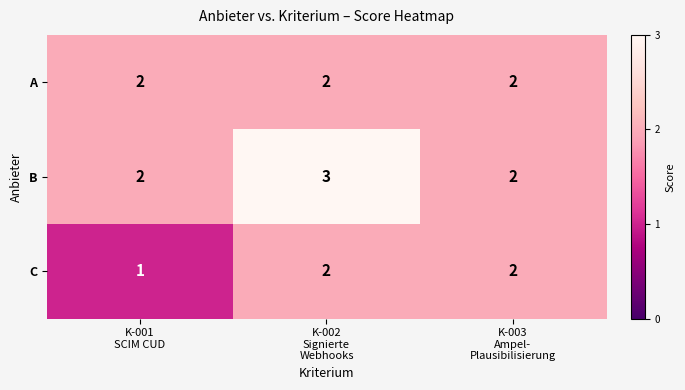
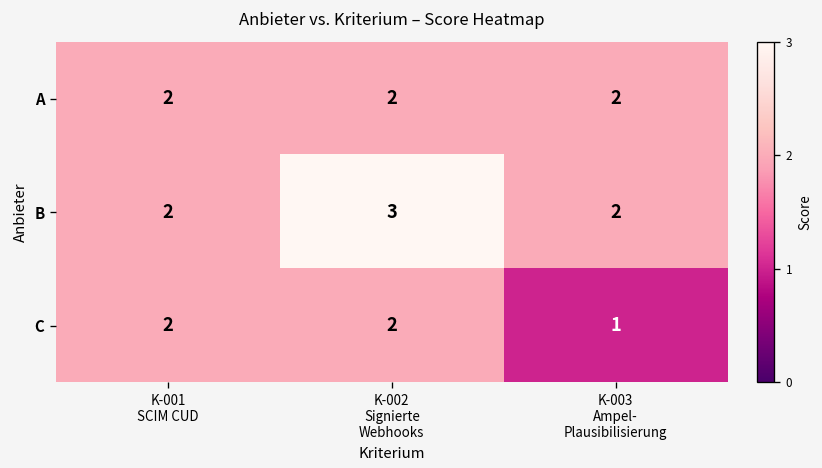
  {
    "A": {
      "K-001 SCIM CUD": 2,
      "K-002 Signierte Webhooks": 2,
      "K-003 Ampel- Plausibilisierung": 2
    },
    "B": {
      "K-001 SCIM CUD": 2,
      "K-002 Signierte Webhooks": 3,
      "K-003 Ampel- Plausibilisierung": 2
    },
    "C": {
-     "K-001 SCIM CUD": 1,
+     "K-001 SCIM CUD": 2,
      "K-002 Signierte Webhooks": 2,
-     "K-003 Ampel- Plausibilisierung": 2
+     "K-003 Ampel- Plausibilisierung": 1
    }
  }
